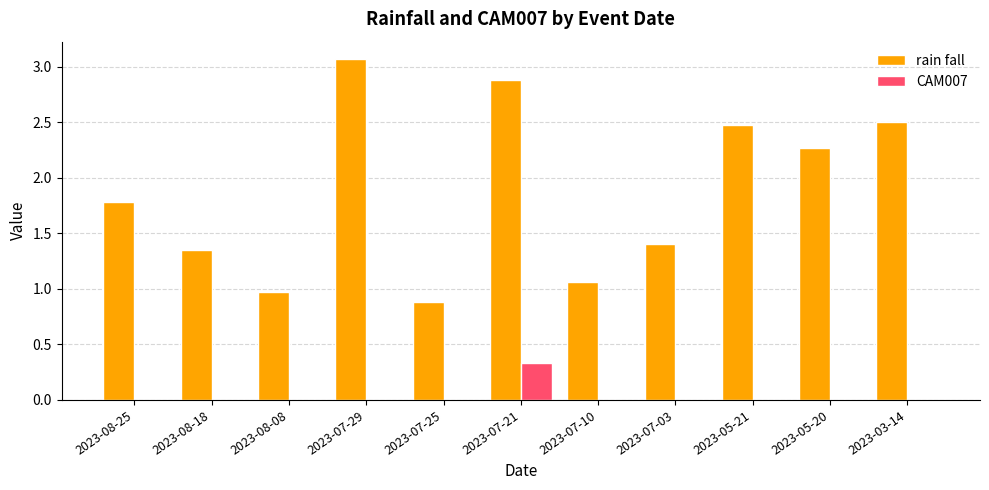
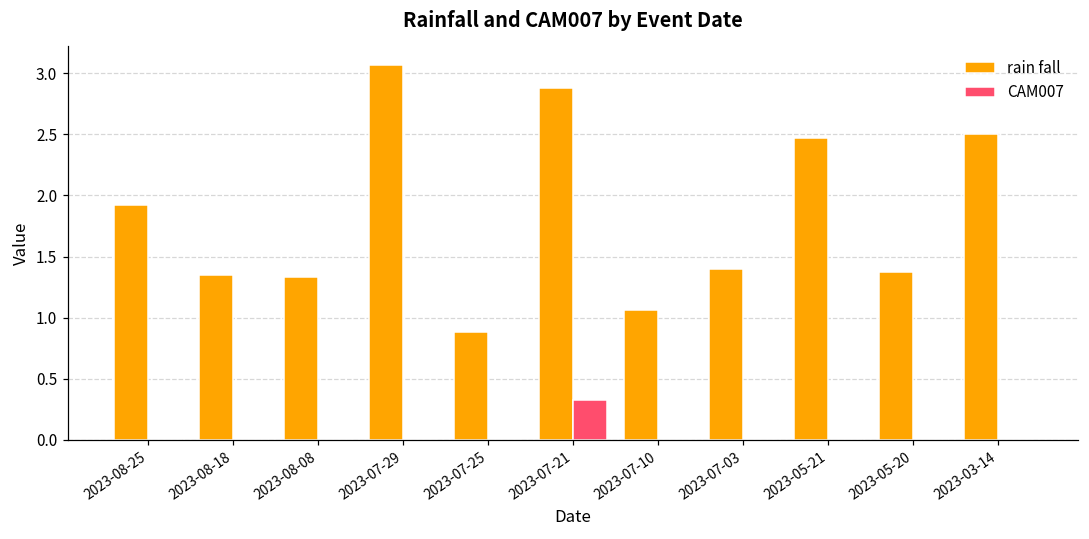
  {
    "rain fall": {
-     "2023-08-25": 1.78,
+     "2023-08-25": 1.92,
      "2023-08-18": 1.35,
-     "2023-08-08": 0.97,
+     "2023-08-08": 1.33,
      "2023-07-29": 3.07,
      "2023-07-25": 0.88,
      "2023-07-21": 2.88,
      "2023-07-10": 1.06,
      "2023-07-03": 1.40,
      "2023-05-21": 2.47,
-     "2023-05-20": 2.27,
+     "2023-05-20": 1.37,
      "2023-03-14": 2.50
    },
    "CAM007": {
      "2023-08-25": 0.00,
      "2023-08-18": 0.00,
      "2023-08-08": 0.00,
      "2023-07-29": 0.00,
      "2023-07-25": 0.00,
      "2023-07-21": 0.33,
      "2023-07-10": 0.00,
      "2023-07-03": 0.00,
      "2023-05-21": 0.00,
      "2023-05-20": 0.00,
      "2023-03-14": 0.00
    }
  }
